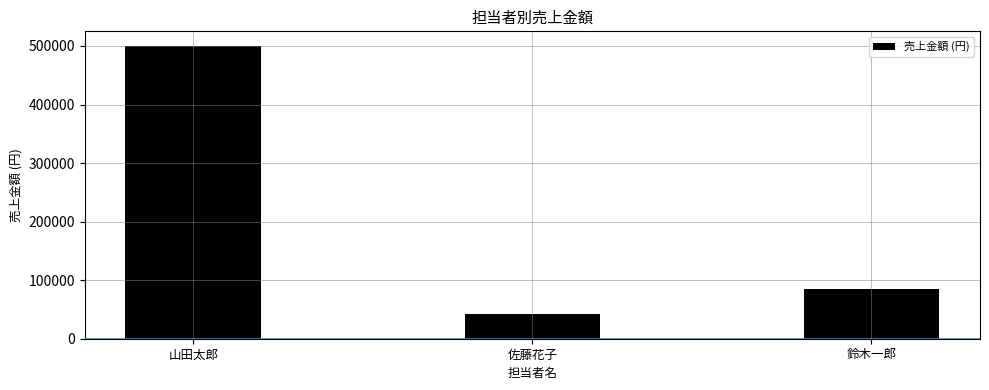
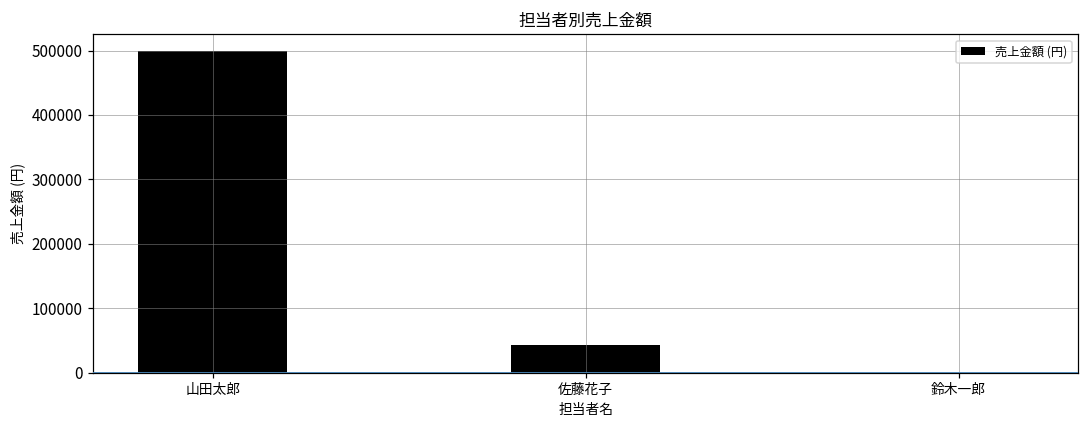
  {
    "山田太郎": 500000,
    "佐藤花子": 40000,
-   "鈴木一郎": 80000
+   "鈴木一郎": 0
  }
